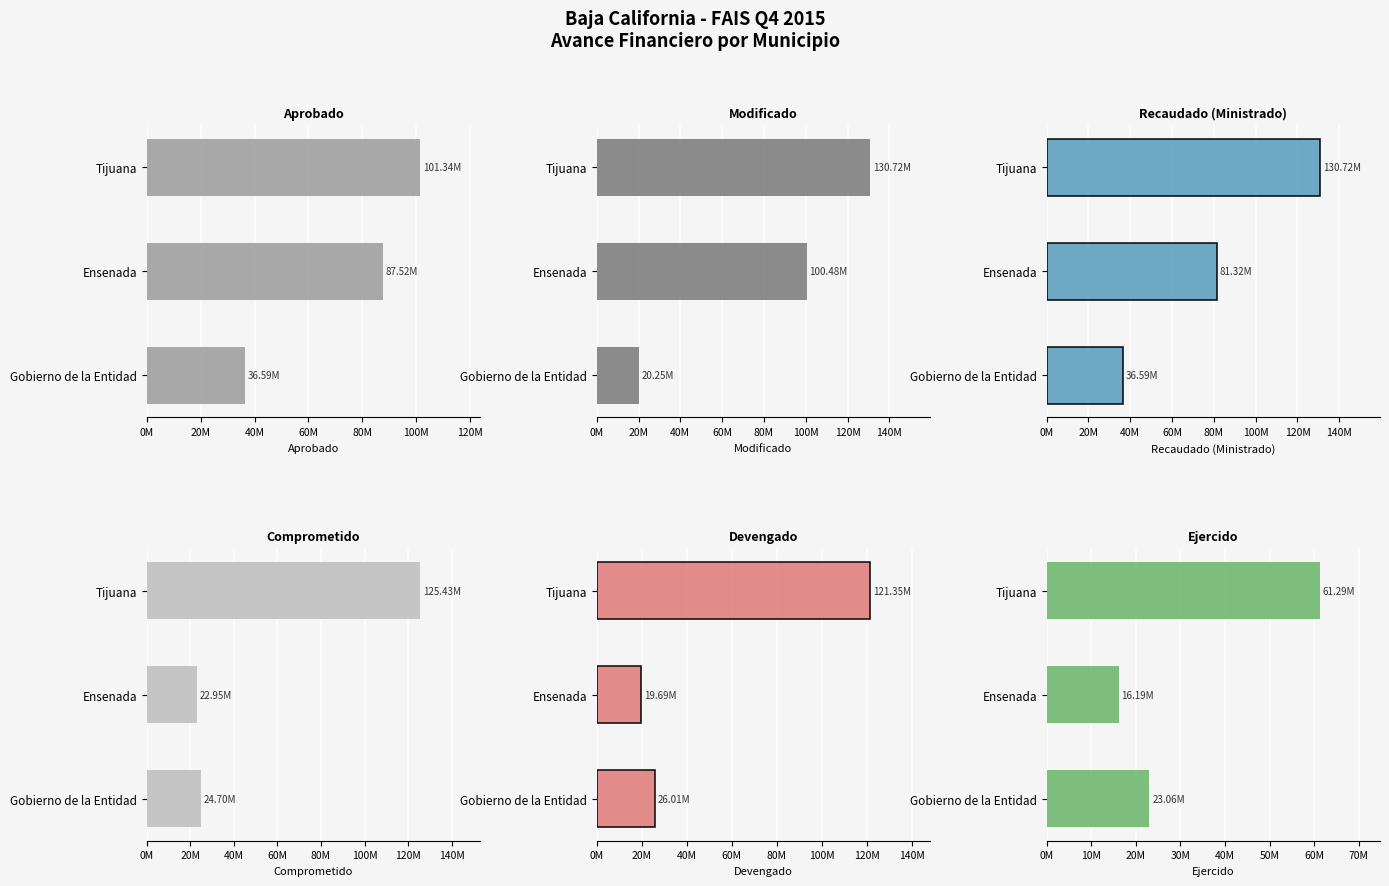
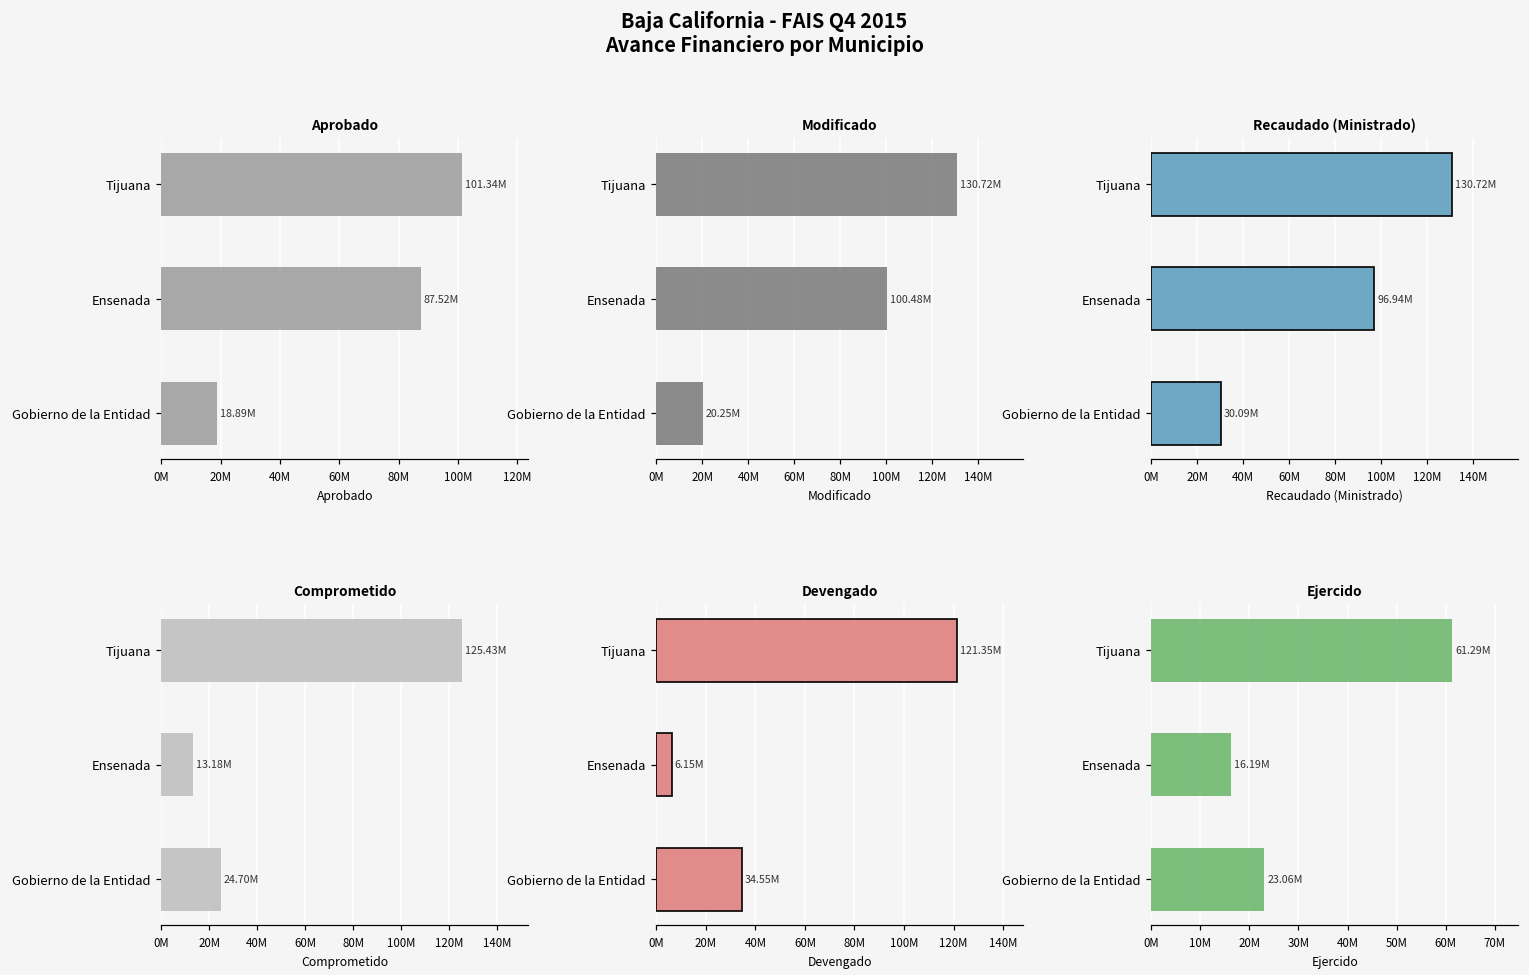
  {
    "Aprobado": {
      "Tijuana": "101.34M",
      "Ensenada": "87.52M",
-     "Gobierno de la Entidad": "36.59M"
+     "Gobierno de la Entidad": "18.89M"
    },
    "Modificado": {
      "Tijuana": "130.72M",
      "Ensenada": "100.48M",
      "Gobierno de la Entidad": "20.25M"
    },
    "Recaudado (Ministrado)": {
      "Tijuana": "130.72M",
-     "Ensenada": "81.32M",
-     "Gobierno de la Entidad": "36.59M"
+     "Ensenada": "96.94M",
+     "Gobierno de la Entidad": "30.09M"
    },
    "Comprometido": {
      "Tijuana": "125.43M",
-     "Ensenada": "22.95M",
+     "Ensenada": "13.18M",
      "Gobierno de la Entidad": "24.70M"
    },
    "Devengado": {
      "Tijuana": "121.35M",
-     "Ensenada": "19.69M",
-     "Gobierno de la Entidad": "26.01M"
+     "Ensenada": "6.15M",
+     "Gobierno de la Entidad": "34.55M"
    },
    "Ejercido": {
      "Tijuana": "61.29M",
      "Ensenada": "16.19M",
      "Gobierno de la Entidad": "23.06M"
    }
  }
